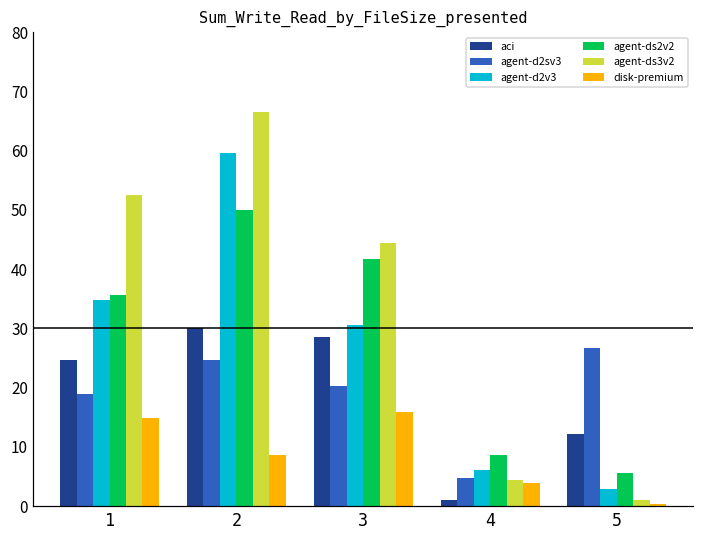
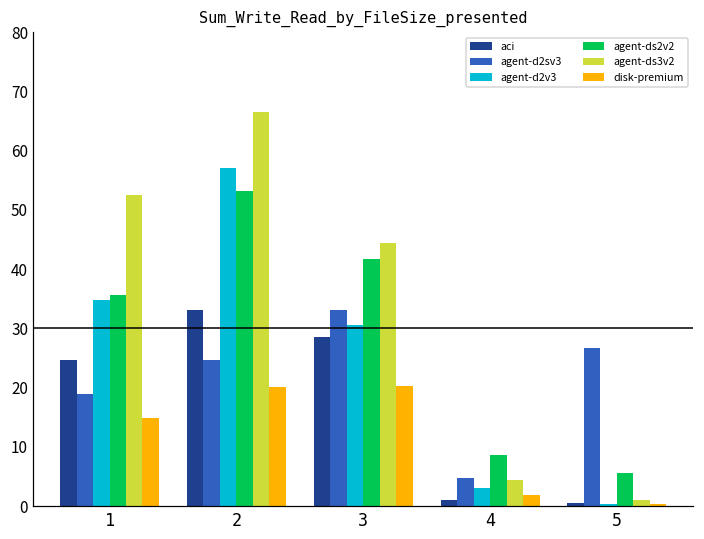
  {
    "aci": {
      "1": 25,
-     "2": 30,
+     "2": 33,
      "3": 29,
      "4": 1,
-     "5": 12
+     "5": 0
    },
    "agent-d2sv3": {
      "1": 19,
      "2": 25,
-     "3": 20,
+     "3": 33,
      "4": 5,
      "5": 27
    },
    "agent-d2v3": {
      "1": 35,
-     "2": 60,
+     "2": 57,
      "3": 31,
-     "4": 6,
-     "5": 3
+     "4": 3,
+     "5": 0
    },
    "agent-ds2v2": {
      "1": 36,
-     "2": 50,
+     "2": 53,
      "3": 42,
      "4": 9,
      "5": 6
    },
    "agent-ds3v2": {
      "1": 52,
      "2": 66,
      "3": 44,
      "4": 4,
      "5": 1
    },
    "disk-premium": {
      "1": 15,
-     "2": 9,
-     "3": 16,
-     "4": 4
+     "2": 20,
+     "3": 20,
+     "4": 2
    }
  }
